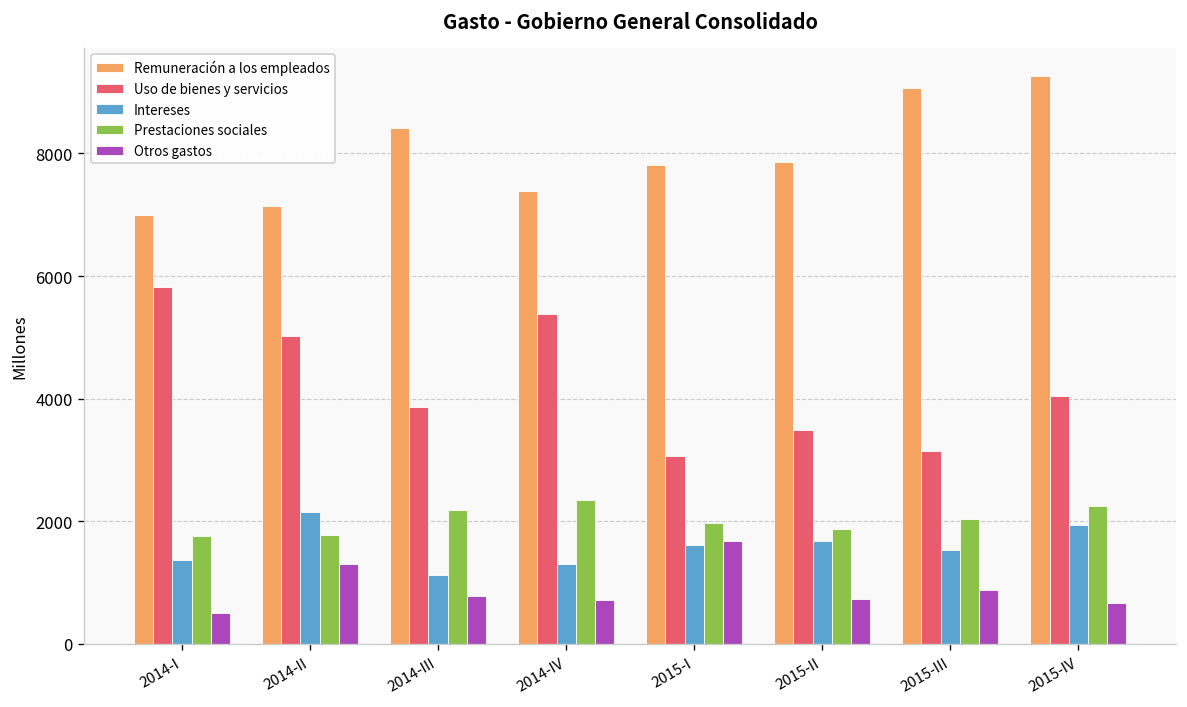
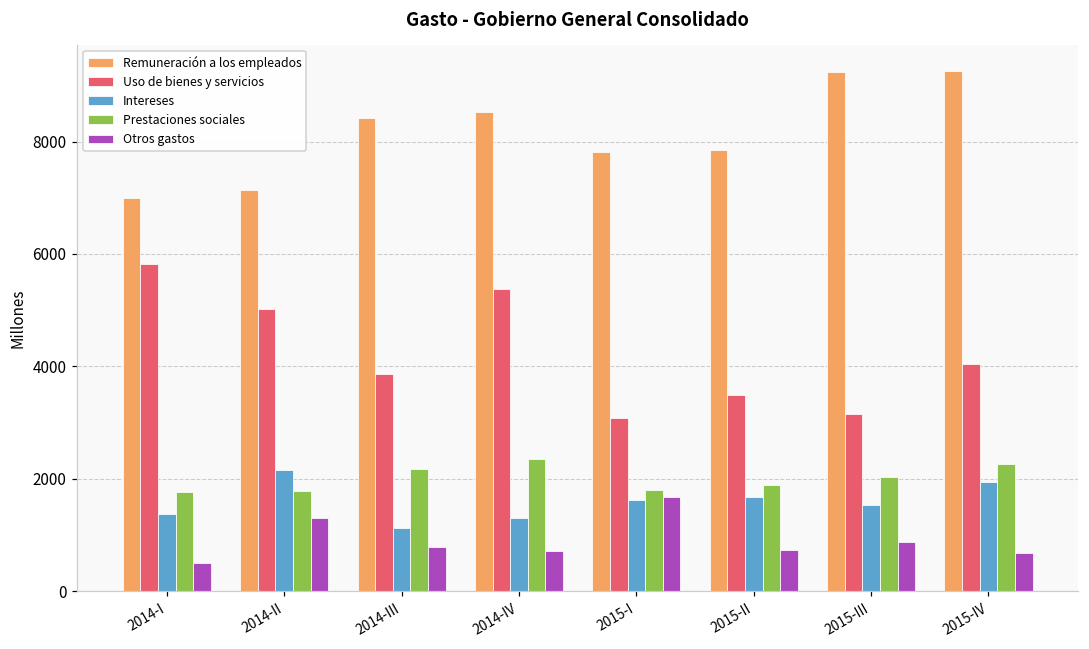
  {
    "Remuneración a los empleados": {
      "2014-I": 7000,
      "2014-II": 7100,
      "2014-III": 8400,
-     "2014-IV": 7400,
+     "2014-IV": 8500,
      "2015-I": 7800,
      "2015-II": 7900,
-     "2015-III": 9100,
+     "2015-III": 9200,
      "2015-IV": 9300
    },
    "Uso de bienes y servicios": {
      "2014-I": 5800,
      "2014-II": 5000,
      "2014-III": 3900,
      "2014-IV": 5400,
      "2015-I": 3100,
      "2015-II": 3500,
      "2015-III": 3200,
      "2015-IV": 4000
    },
    "Intereses": {
      "2014-I": 1400,
      "2014-II": 2200,
      "2014-III": 1100,
      "2014-IV": 1300,
      "2015-I": 1600,
      "2015-II": 1700,
      "2015-III": 1500,
      "2015-IV": 1900
    },
    "Prestaciones sociales": {
      "2014-I": 1800,
      "2014-II": 1800,
      "2014-III": 2200,
      "2014-IV": 2300,
-     "2015-I": 2000,
+     "2015-I": 1800,
      "2015-II": 1900,
      "2015-III": 2000,
      "2015-IV": 2300
    },
    "Otros gastos": {
      "2014-I": 500,
      "2014-II": 1300,
      "2014-III": 800,
      "2014-IV": 700,
      "2015-I": 1700,
      "2015-II": 700,
      "2015-III": 900,
      "2015-IV": 700
    }
  }
